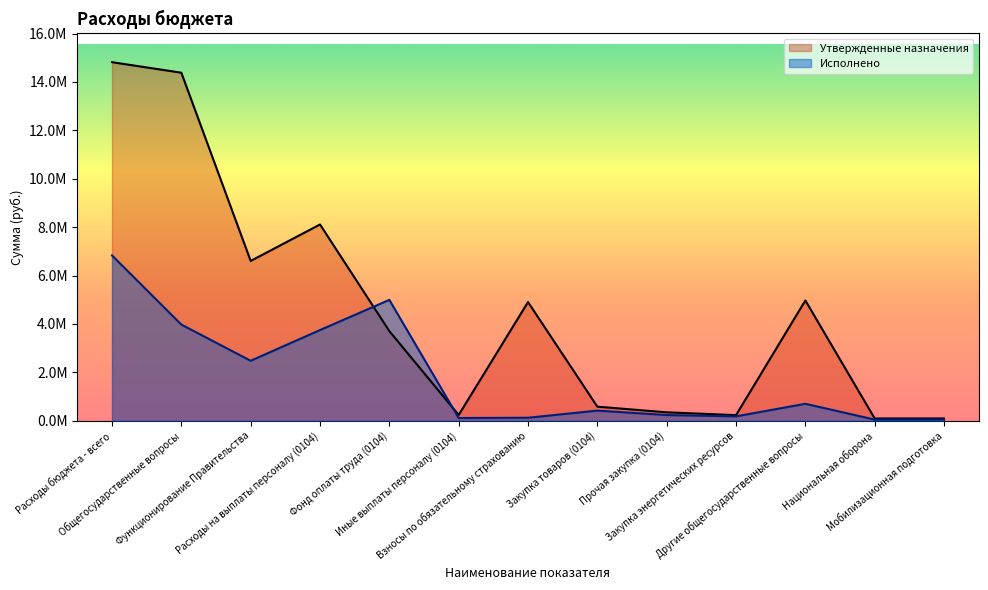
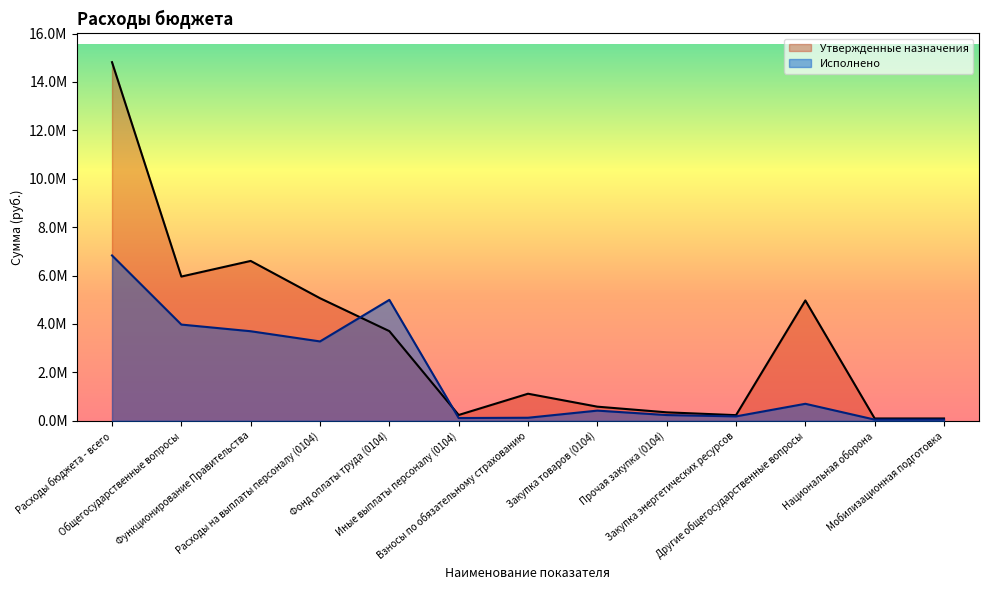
  {
    "Утвержденные назначения": {
      "Расходы бюджета - всего": 14800000,
-     "Общегосударственные вопросы": 14400000,
+     "Общегосударственные вопросы": 6000000,
      "Функционирование Правительства": 6600000,
-     "Расходы на выплаты персоналу (0104)": 8100000,
+     "Расходы на выплаты персоналу (0104)": 5100000,
      "Фонд оплаты труда (0104)": 3700000,
      "Иные выплаты персоналу (0104)": 200000,
-     "Взносы по обязательному страхованию": 4900000,
+     "Взносы по обязательному страхованию": 1100000,
      "Закупка товаров (0104)": 600000,
      "Прочая закупка (0104)": 400000,
      "Другие общегосударственные вопросы": 5000000
    },
    "Исполнено": {
      "Расходы бюджета - всего": 6800000,
      "Общегосударственные вопросы": 4000000,
-     "Функционирование Правительства": 2500000,
-     "Расходы на выплаты персоналу (0104)": 3700000,
+     "Функционирование Правительства": 3700000,
+     "Расходы на выплаты персоналу (0104)": 3300000,
      "Фонд оплаты труда (0104)": 5000000,
      "Иные выплаты персоналу (0104)": 100000,
      "Взносы по обязательному страхованию": 100000,
      "Закупка товаров (0104)": 400000,
      "Прочая закупка (0104)": 200000,
      "Другие общегосударственные вопросы": 700000
    }
  }
